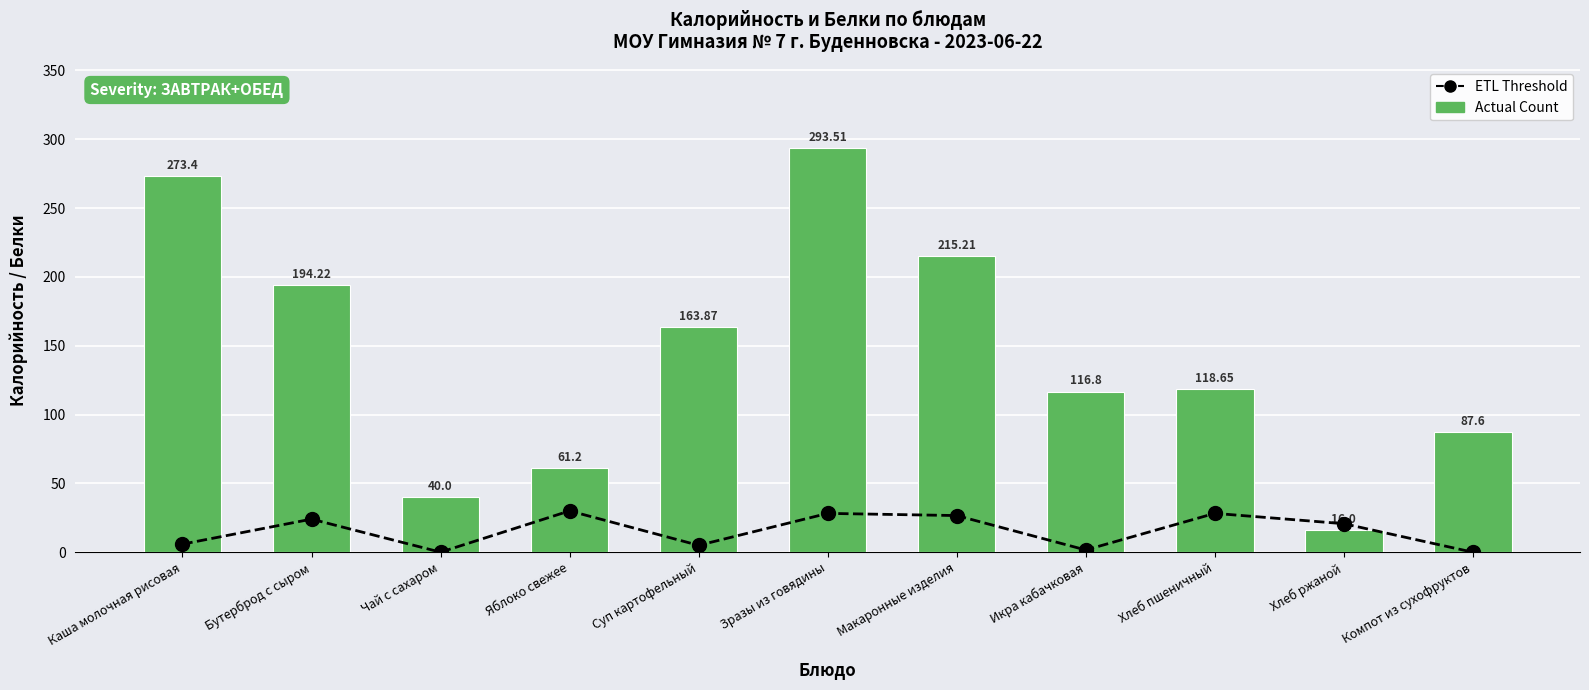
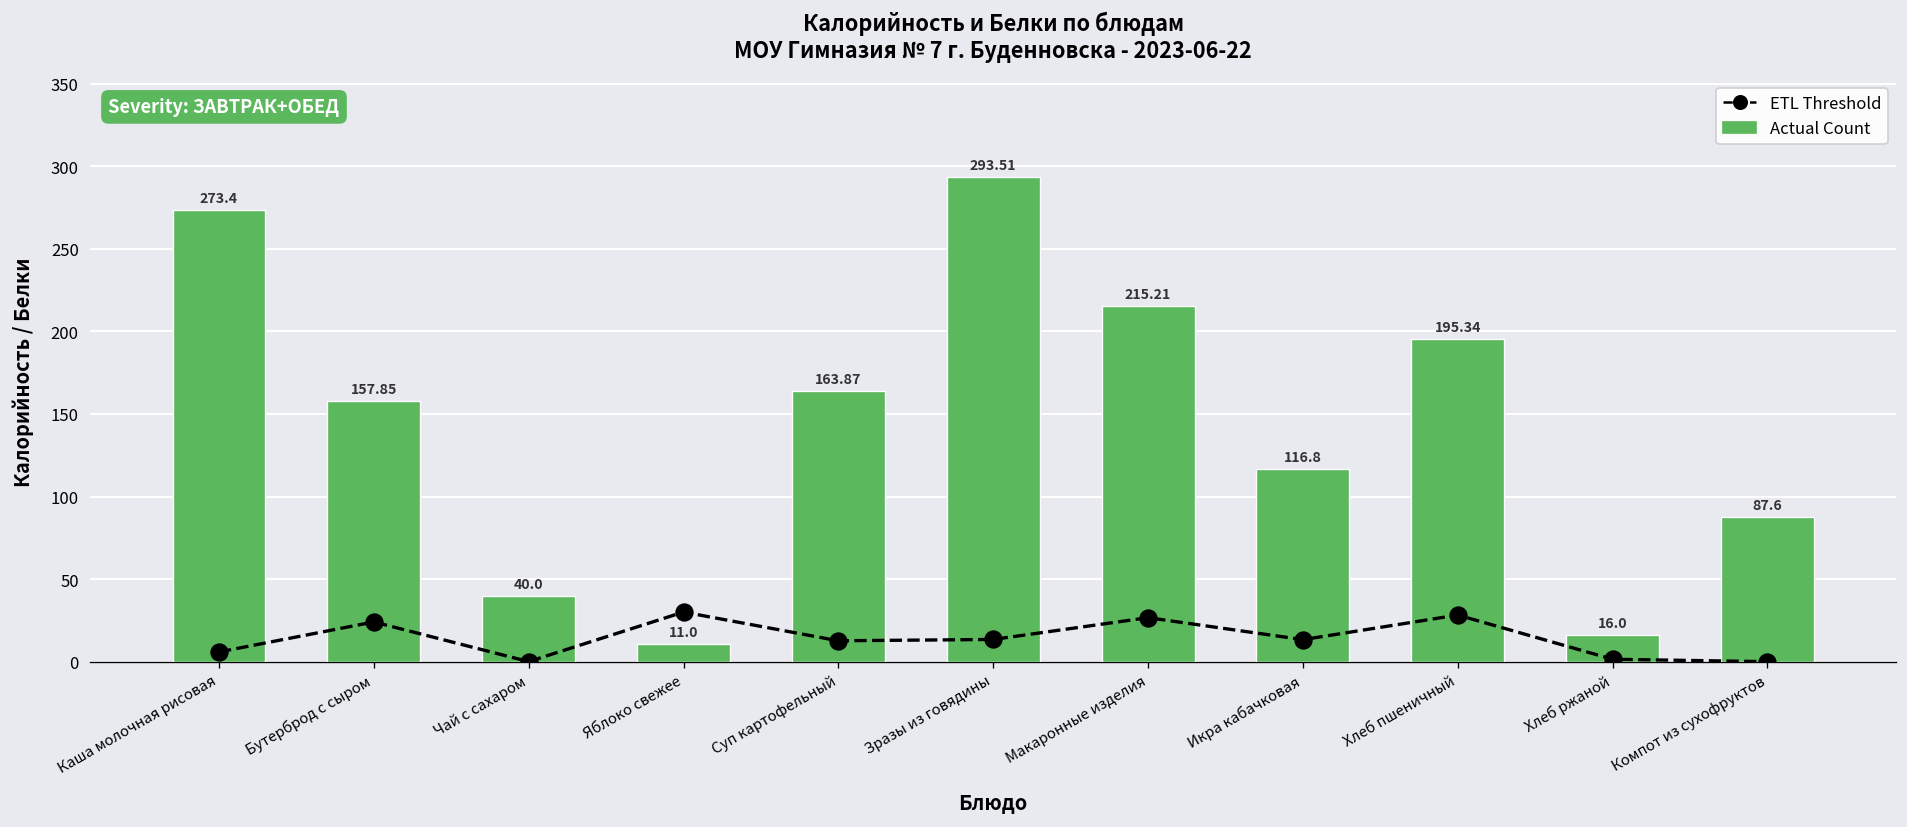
  {
    "ETL Threshold": {
      "Каша молочная рисовая": 6,
      "Бутерброд с сыром": 24,
      "Чай с сахаром": 0,
      "Яблоко свежее": 30,
-     "Суп картофельный": 5,
-     "Зразы из говядины": 28,
+     "Суп картофельный": 13,
+     "Зразы из говядины": 14,
      "Макаронные изделия": 27,
-     "Икра кабачковая": 2,
+     "Икра кабачковая": 13,
      "Хлеб пшеничный": 28,
-     "Хлеб ржаной": 21,
+     "Хлеб ржаной": 2,
      "Компот из сухофруктов": 0
    },
    "Actual Count": {
      "Каша молочная рисовая": 273.4,
-     "Бутерброд с сыром": 194.22,
+     "Бутерброд с сыром": 157.85,
      "Чай с сахаром": 40.0,
-     "Яблоко свежее": 61.2,
+     "Яблоко свежее": 11.0,
      "Суп картофельный": 163.87,
      "Зразы из говядины": 293.51,
      "Макаронные изделия": 215.21,
      "Икра кабачковая": 116.8,
-     "Хлеб пшеничный": 118.65,
+     "Хлеб пшеничный": 195.34,
      "Хлеб ржаной": 16.0,
      "Компот из сухофруктов": 87.6
    }
  }
